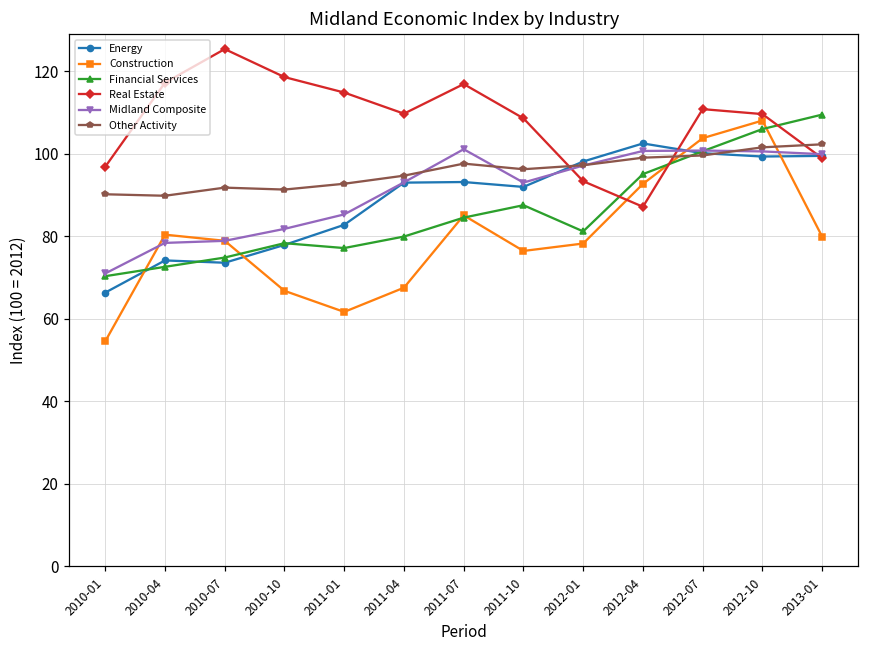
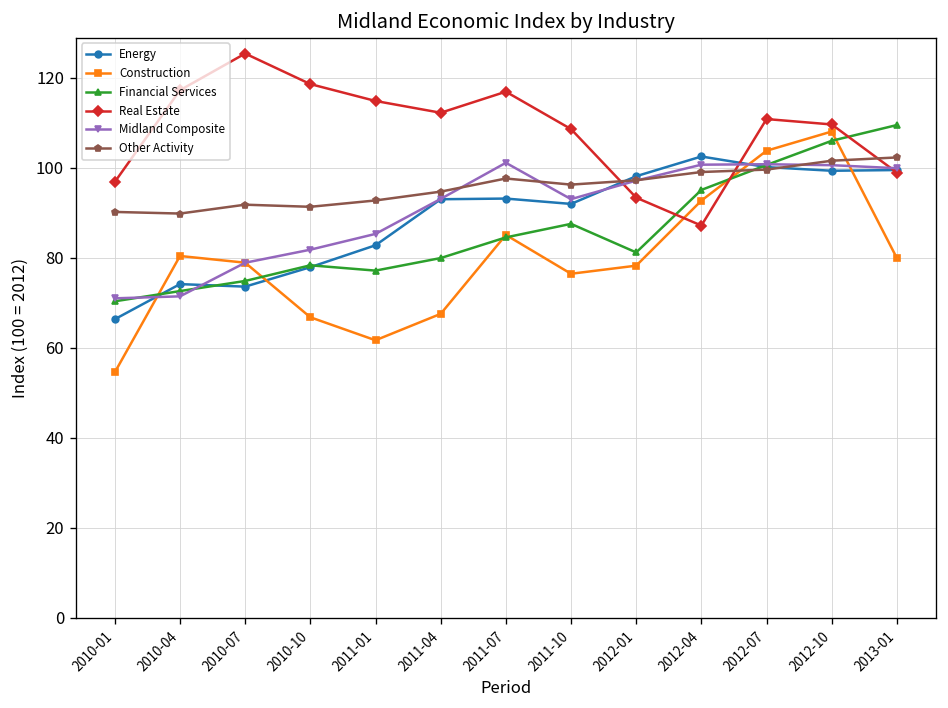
  {
    "Energy": {
      "2010-01": 66,
      "2010-04": 74,
      "2010-07": 74,
      "2011-01": 83,
      "2011-07": 93,
      "2011-10": 92,
      "2012-01": 98,
      "2012-04": 102,
      "2012-10": 99
    },
    "Construction": {
      "2010-01": 55,
      "2010-04": 80,
      "2010-10": 67,
      "2011-01": 62,
      "2011-04": 68,
      "2011-10": 76,
      "2012-01": 78,
      "2012-04": 93,
      "2012-07": 104,
      "2012-10": 108,
      "2013-01": 80
    },
    "Financial Services": {
      "2010-04": 73,
      "2010-07": 75,
      "2011-01": 77,
      "2011-04": 80,
      "2011-10": 88,
      "2012-01": 81,
      "2012-04": 95,
      "2012-10": 106,
      "2013-01": 109
    },
    "Real Estate": {
      "2010-01": 97,
      "2010-07": 125,
      "2010-10": 119,
      "2011-01": 115,
-     "2011-04": 110,
+     "2011-04": 112,
      "2011-07": 117,
      "2011-10": 109,
      "2012-01": 93,
      "2012-04": 87,
      "2012-07": 111,
      "2012-10": 110
    },
    "Midland Composite": {
-     "2010-04": 78,
+     "2010-04": 71,
      "2010-10": 82,
      "2011-01": 85,
      "2011-07": 101,
      "2011-10": 93,
      "2012-04": 101,
      "2012-10": 101
    },
    "Other Activity": {
      "2010-01": 90,
      "2010-04": 90,
      "2010-07": 92,
      "2010-10": 91,
      "2011-01": 93,
      "2011-04": 95,
      "2011-07": 98,
      "2011-10": 96,
      "2012-04": 99,
      "2012-10": 102,
      "2013-01": 102
    }
  }
